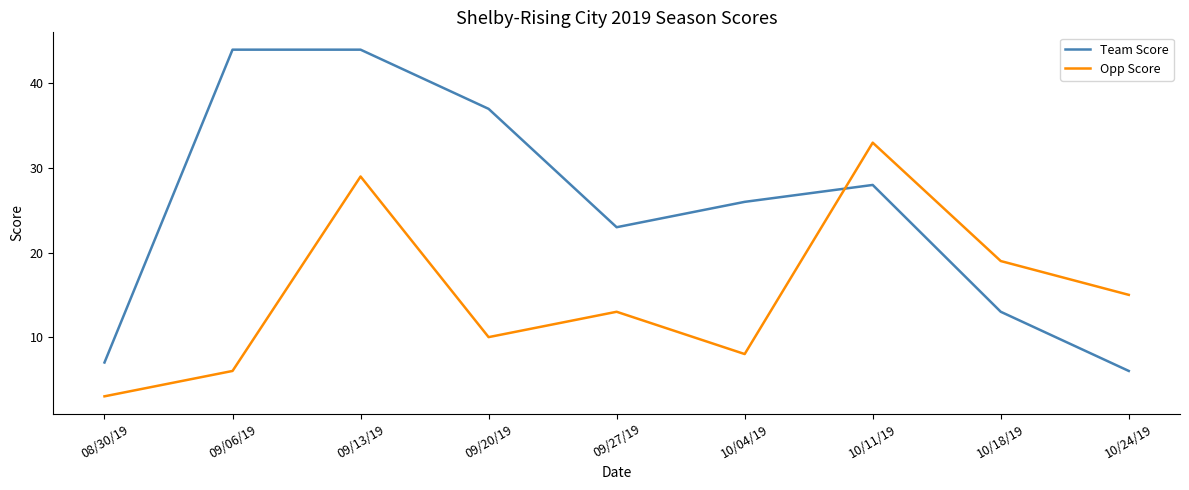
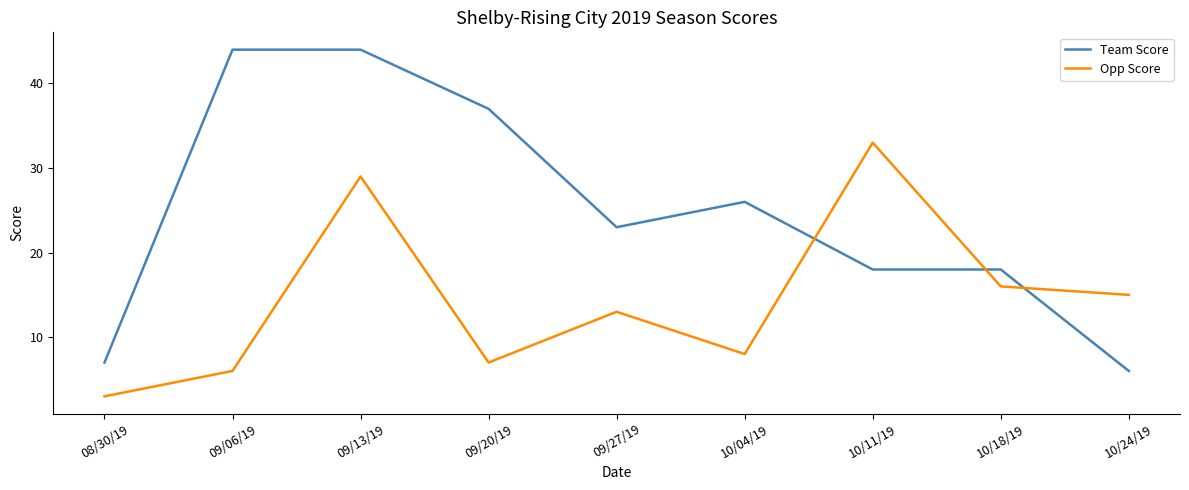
  {
    "Team Score": {
      "08/30/19": 7,
      "09/06/19": 44,
      "09/13/19": 44,
      "09/20/19": 37,
      "09/27/19": 23,
      "10/04/19": 26,
-     "10/11/19": 28,
-     "10/18/19": 13,
+     "10/11/19": 18,
+     "10/18/19": 18,
      "10/24/19": 6
    },
    "Opp Score": {
      "08/30/19": 3,
      "09/06/19": 6,
      "09/13/19": 29,
-     "09/20/19": 10,
+     "09/20/19": 7,
      "09/27/19": 13,
      "10/04/19": 8,
      "10/11/19": 33,
-     "10/18/19": 19,
+     "10/18/19": 16,
      "10/24/19": 15
    }
  }
